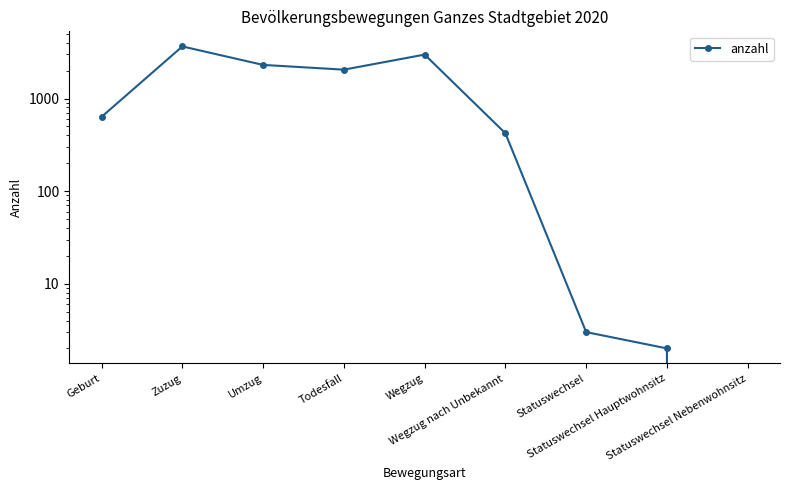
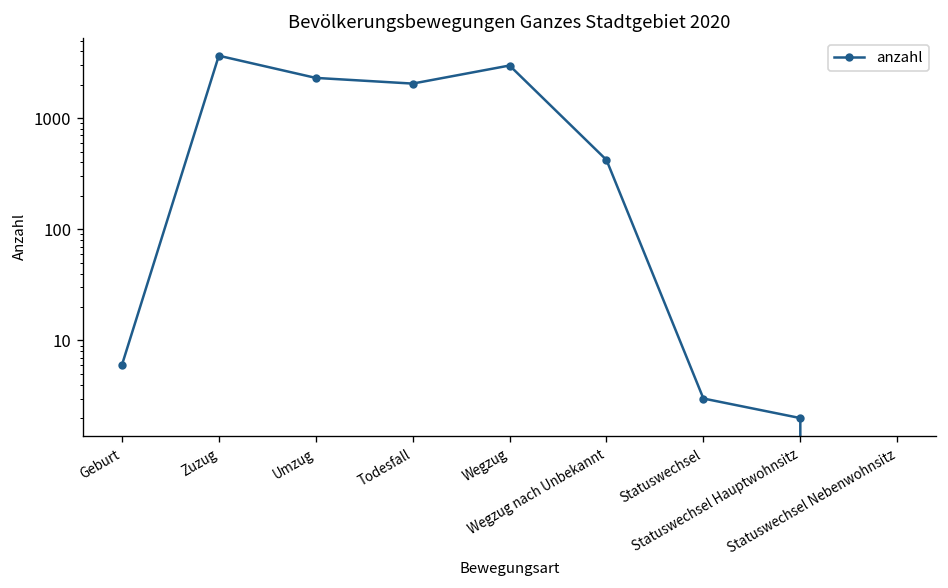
  {
-   "Geburt": 600,
+   "Geburt": 6,
    "Zuzug": 3700,
    "Umzug": 2300,
    "Todesfall": 2000,
    "Wegzug": 3000,
    "Wegzug nach Unbekannt": 400,
    "Statuswechsel": 3,
    "Statuswechsel Hauptwohnsitz": 2
  }
